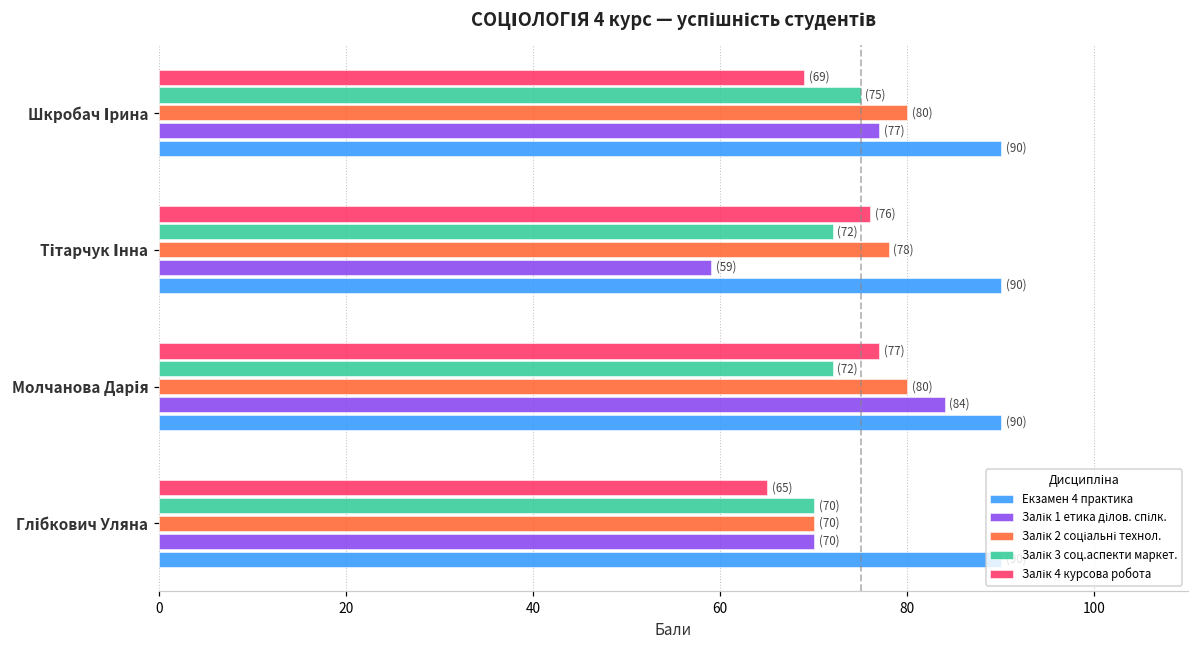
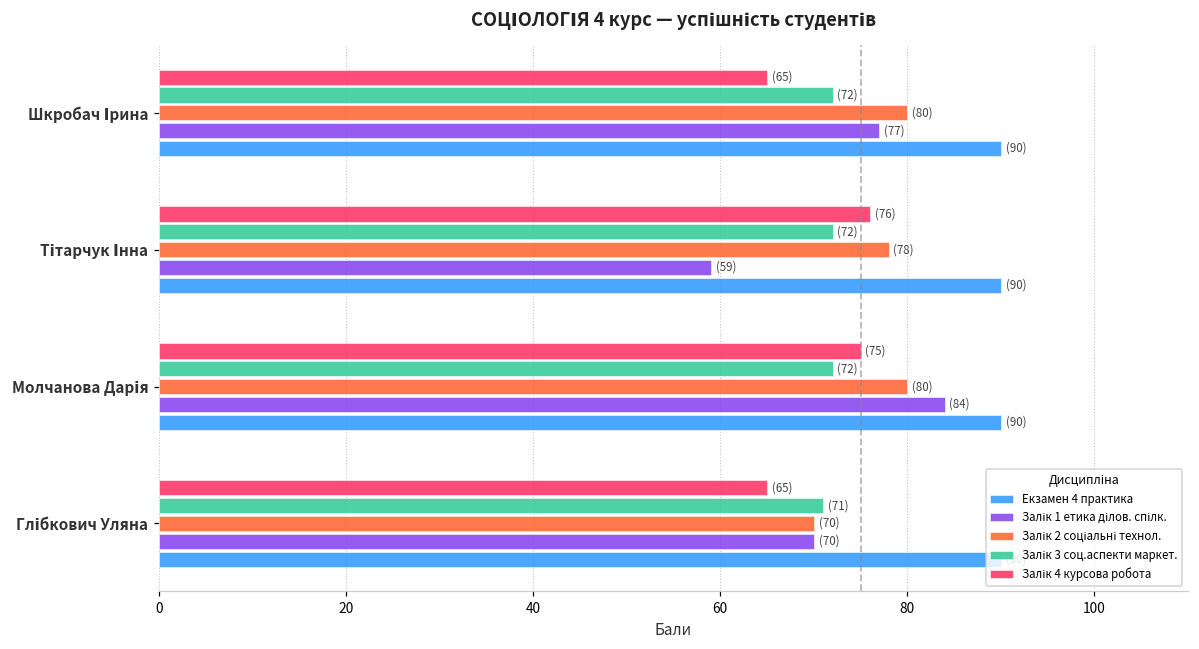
  {
    "Екзамен 4 практика": {
      "Шкробач Ірина": "(90)",
      "Тітарчук Інна": "(90)",
      "Молчанова Дарія": "(90)"
    },
    "Залік 1 етика ділов. спілк.": {
      "Шкробач Ірина": "(77)",
      "Тітарчук Інна": "(59)",
      "Молчанова Дарія": "(84)",
      "Глібкович Уляна": "(70)"
    },
    "Залік 2 соціальні технол.": {
      "Шкробач Ірина": "(80)",
      "Тітарчук Інна": "(78)",
      "Молчанова Дарія": "(80)",
      "Глібкович Уляна": "(70)"
    },
    "Залік 3 соц.аспекти маркет.": {
-     "Шкробач Ірина": "(75)",
+     "Шкробач Ірина": "(72)",
      "Тітарчук Інна": "(72)",
      "Молчанова Дарія": "(72)",
-     "Глібкович Уляна": "(70)"
+     "Глібкович Уляна": "(71)"
    },
    "Залік 4 курсова робота": {
-     "Шкробач Ірина": "(69)",
+     "Шкробач Ірина": "(65)",
      "Тітарчук Інна": "(76)",
-     "Молчанова Дарія": "(77)",
+     "Молчанова Дарія": "(75)",
      "Глібкович Уляна": "(65)"
    }
  }
